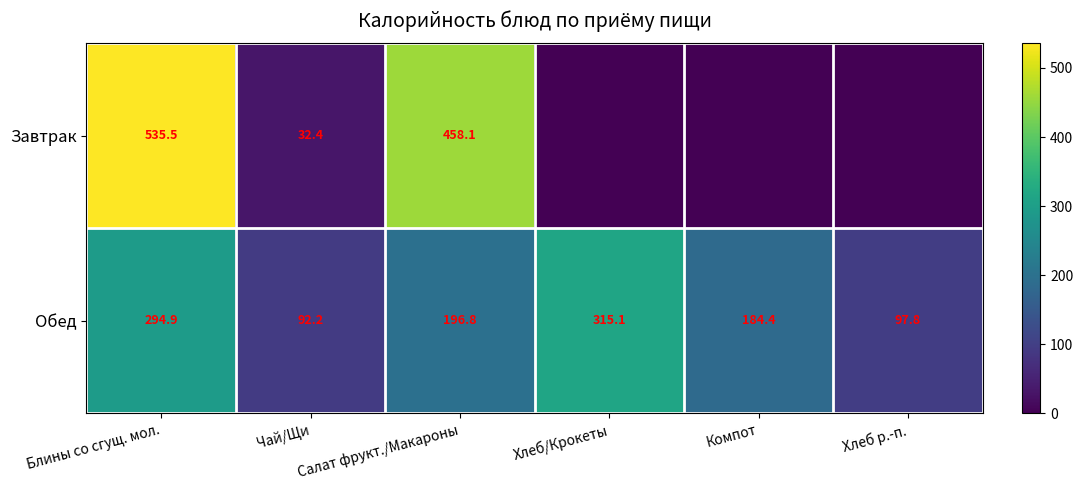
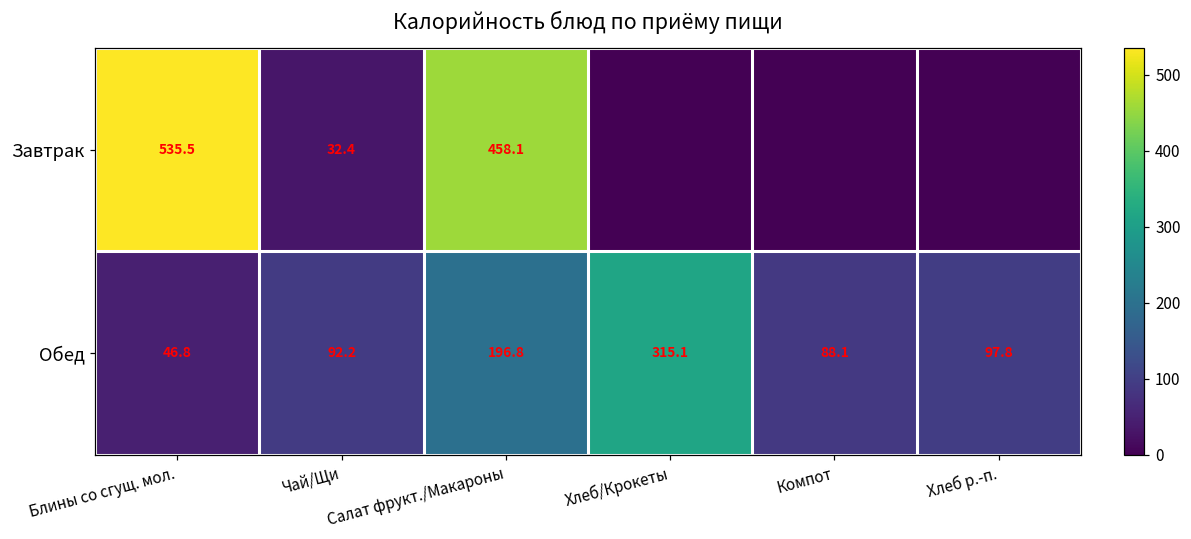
  {
    "Завтрак": {
      "Блины со сгущ. мол.": 535.5,
      "Чай/Щи": 32.4,
      "Салат фрукт./Макароны": 458.1
    },
    "Обед": {
-     "Блины со сгущ. мол.": 294.9,
+     "Блины со сгущ. мол.": 46.8,
      "Чай/Щи": 92.2,
      "Салат фрукт./Макароны": 196.8,
      "Хлеб/Крокеты": 315.1,
-     "Компот": 184.4,
+     "Компот": 88.1,
      "Хлеб р.-п.": 97.8
    }
  }
